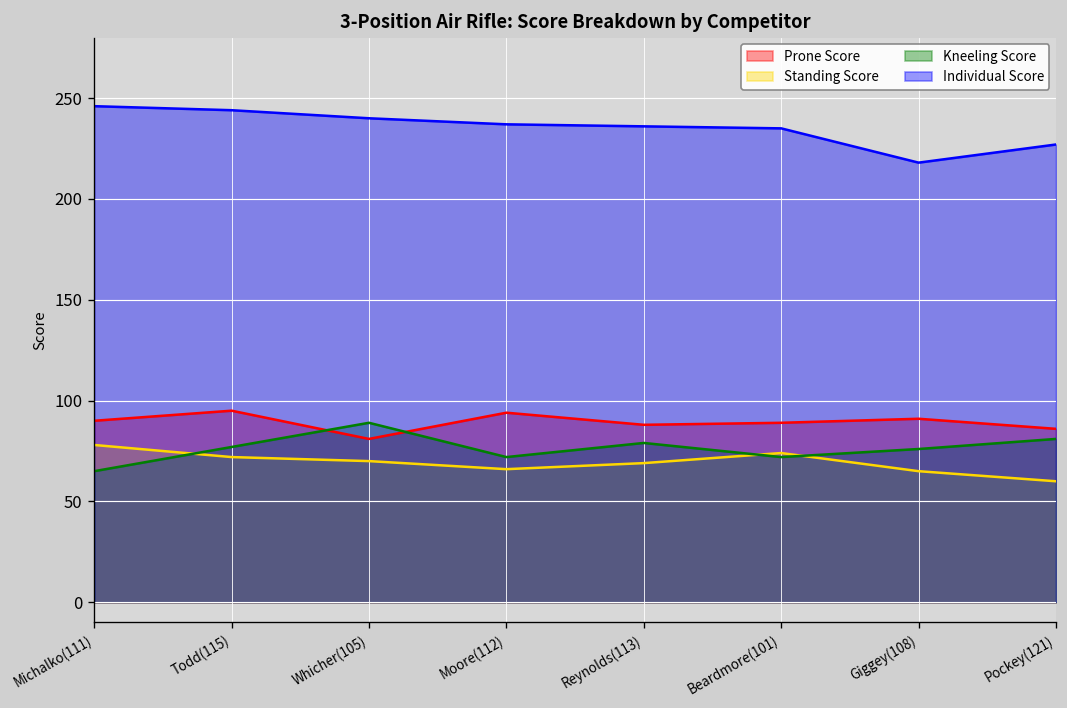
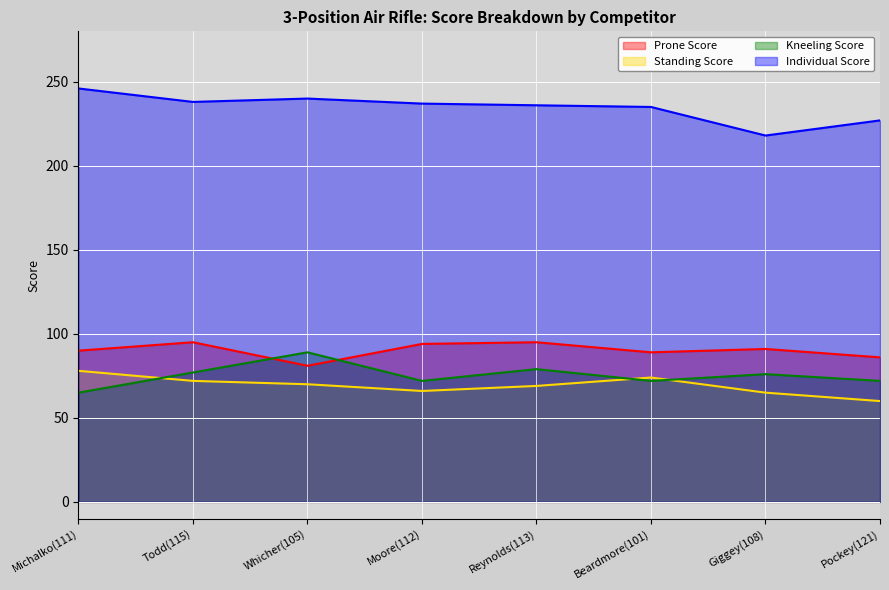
  {
    "Prone Score": {
      "Michalko(111)": 90,
      "Todd(115)": 95,
      "Whicher(105)": 81,
      "Moore(112)": 94,
-     "Reynolds(113)": 88,
+     "Reynolds(113)": 95,
      "Beardmore(101)": 89,
      "Giggey(108)": 91,
      "Pockey(121)": 86
    },
    "Standing Score": {
      "Michalko(111)": 78,
      "Todd(115)": 72,
      "Whicher(105)": 70,
      "Moore(112)": 66,
      "Reynolds(113)": 69,
      "Beardmore(101)": 74,
      "Giggey(108)": 65,
      "Pockey(121)": 60
    },
    "Kneeling Score": {
      "Michalko(111)": 65,
      "Todd(115)": 77,
      "Whicher(105)": 89,
      "Moore(112)": 72,
      "Reynolds(113)": 79,
      "Beardmore(101)": 72,
      "Giggey(108)": 76,
-     "Pockey(121)": 81
+     "Pockey(121)": 72
    },
    "Individual Score": {
      "Michalko(111)": 246,
-     "Todd(115)": 244,
+     "Todd(115)": 238,
      "Whicher(105)": 240,
      "Moore(112)": 237,
      "Reynolds(113)": 236,
      "Beardmore(101)": 235,
      "Giggey(108)": 218,
      "Pockey(121)": 227
    }
  }
